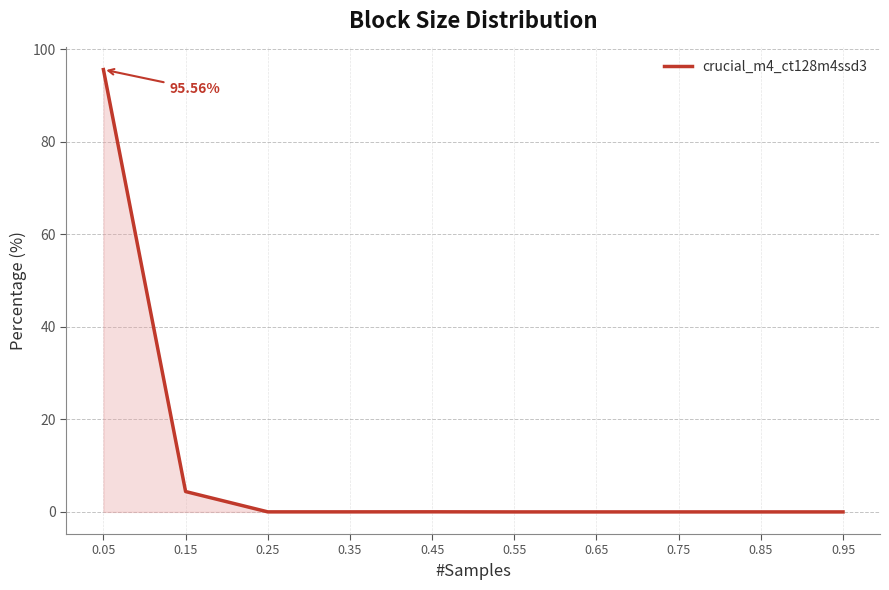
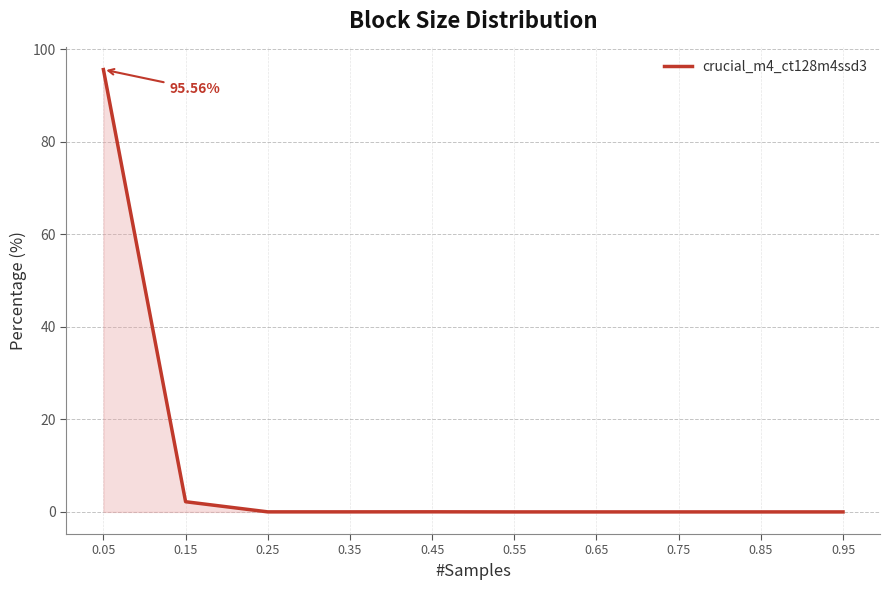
  {
-   "0.15": 4,
+   "0.15": 2,
    "0.25": 0,
    "0.35": 0,
    "0.45": 0,
    "0.55": 0,
    "0.65": 0,
    "0.75": 0,
    "0.85": 0,
    "0.95": 0
  }
